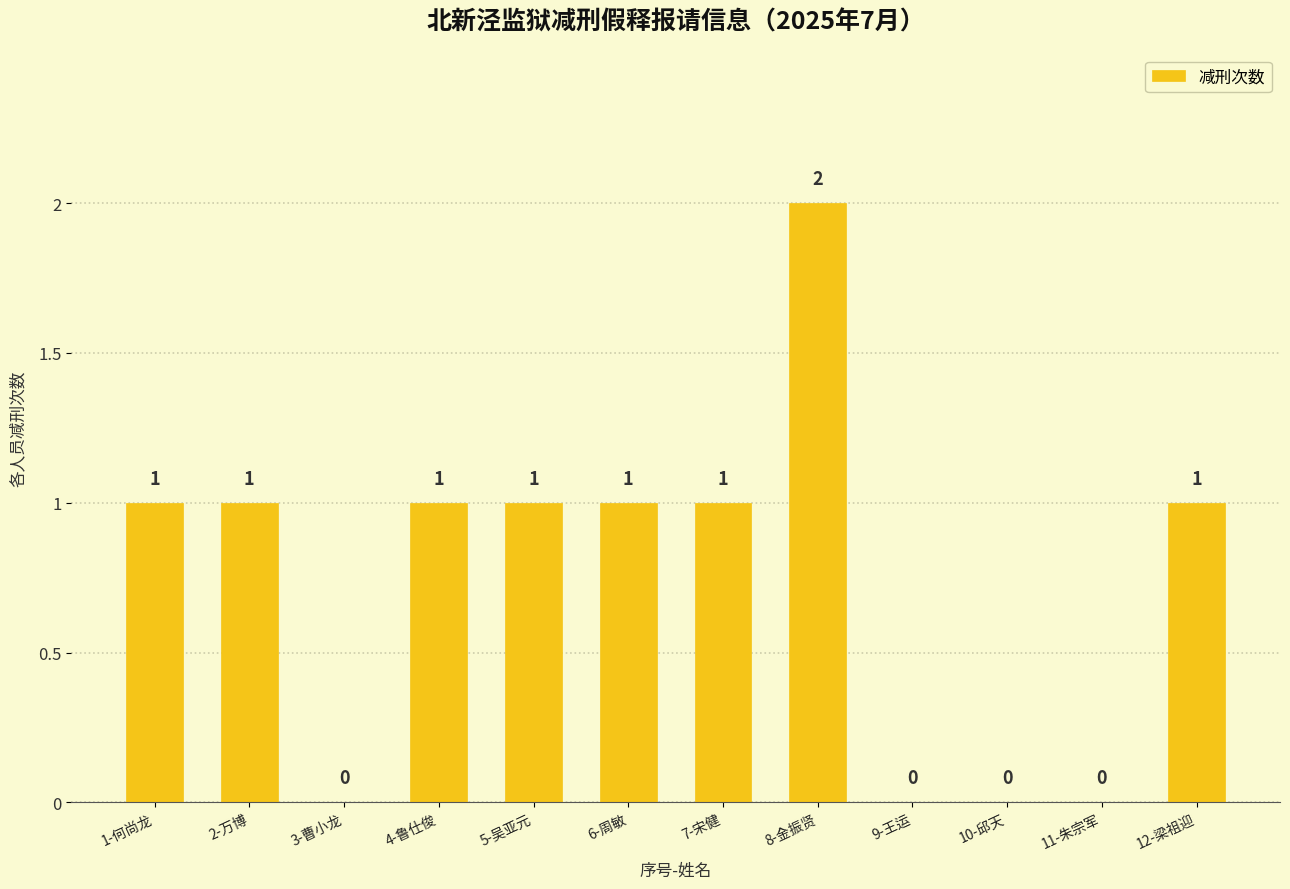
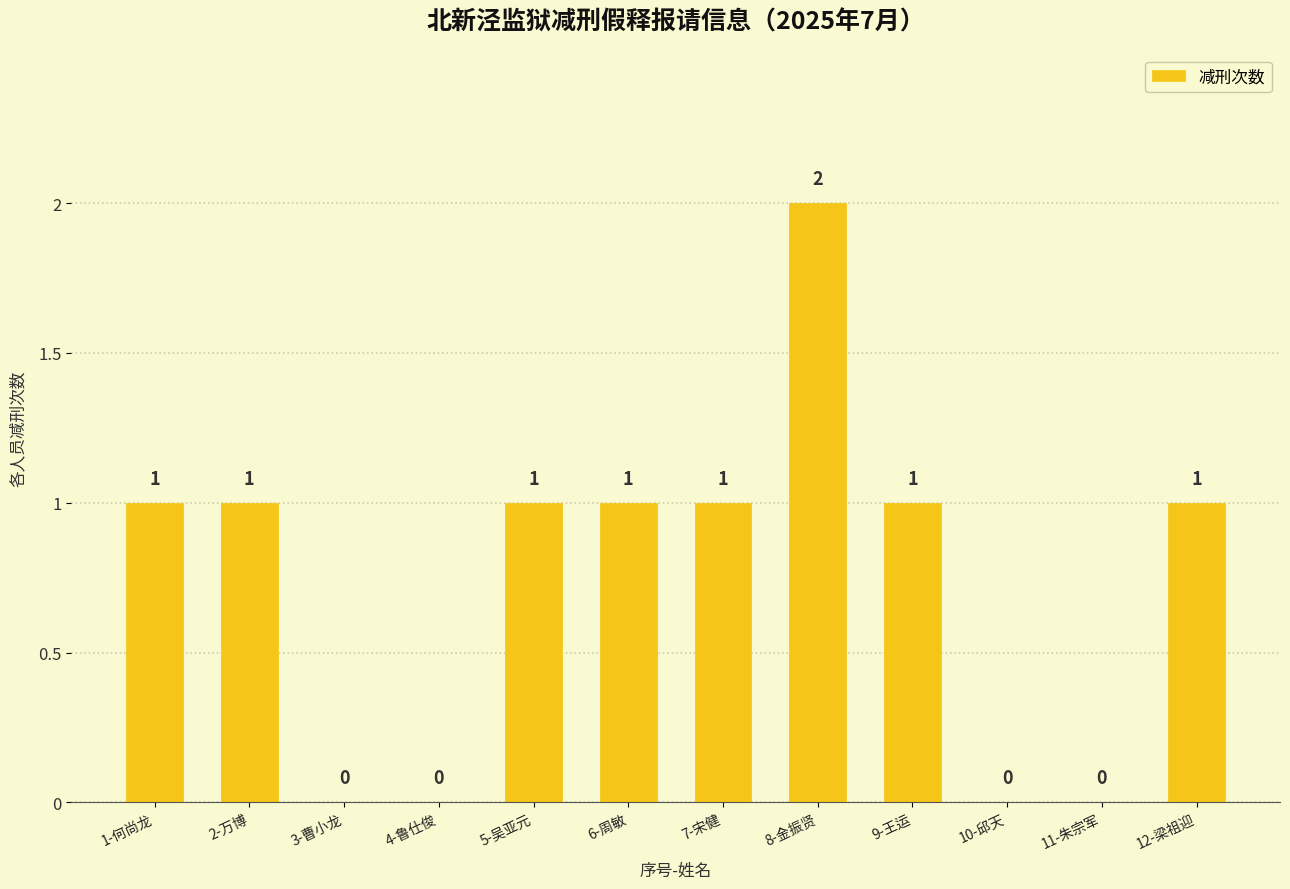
  {
    "1-何尚龙": 1,
    "2-万博": 1,
    "3-曹小龙": 0,
-   "4-鲁仕俊": 1,
+   "4-鲁仕俊": 0,
    "5-吴亚元": 1,
    "6-周敏": 1,
    "7-宋健": 1,
    "8-金振贤": 2,
-   "9-王运": 0,
+   "9-王运": 1,
    "10-邱天": 0,
    "11-朱宗军": 0,
    "12-梁祖迎": 1
  }
